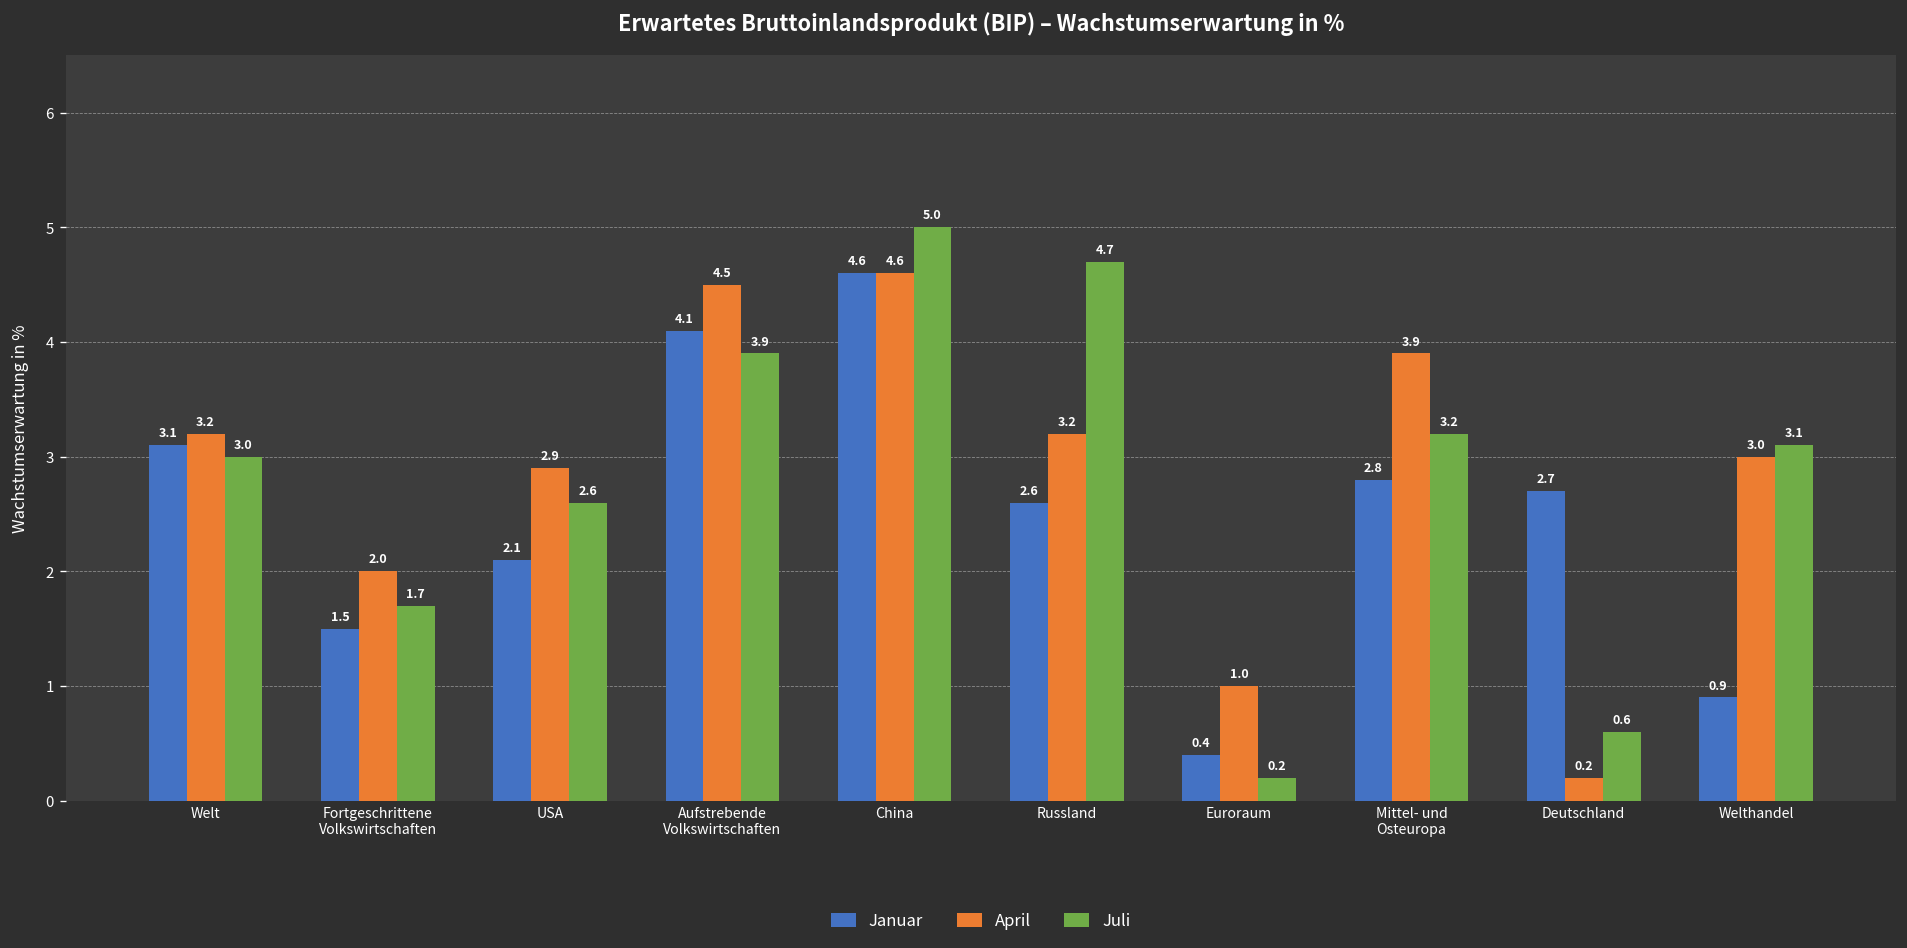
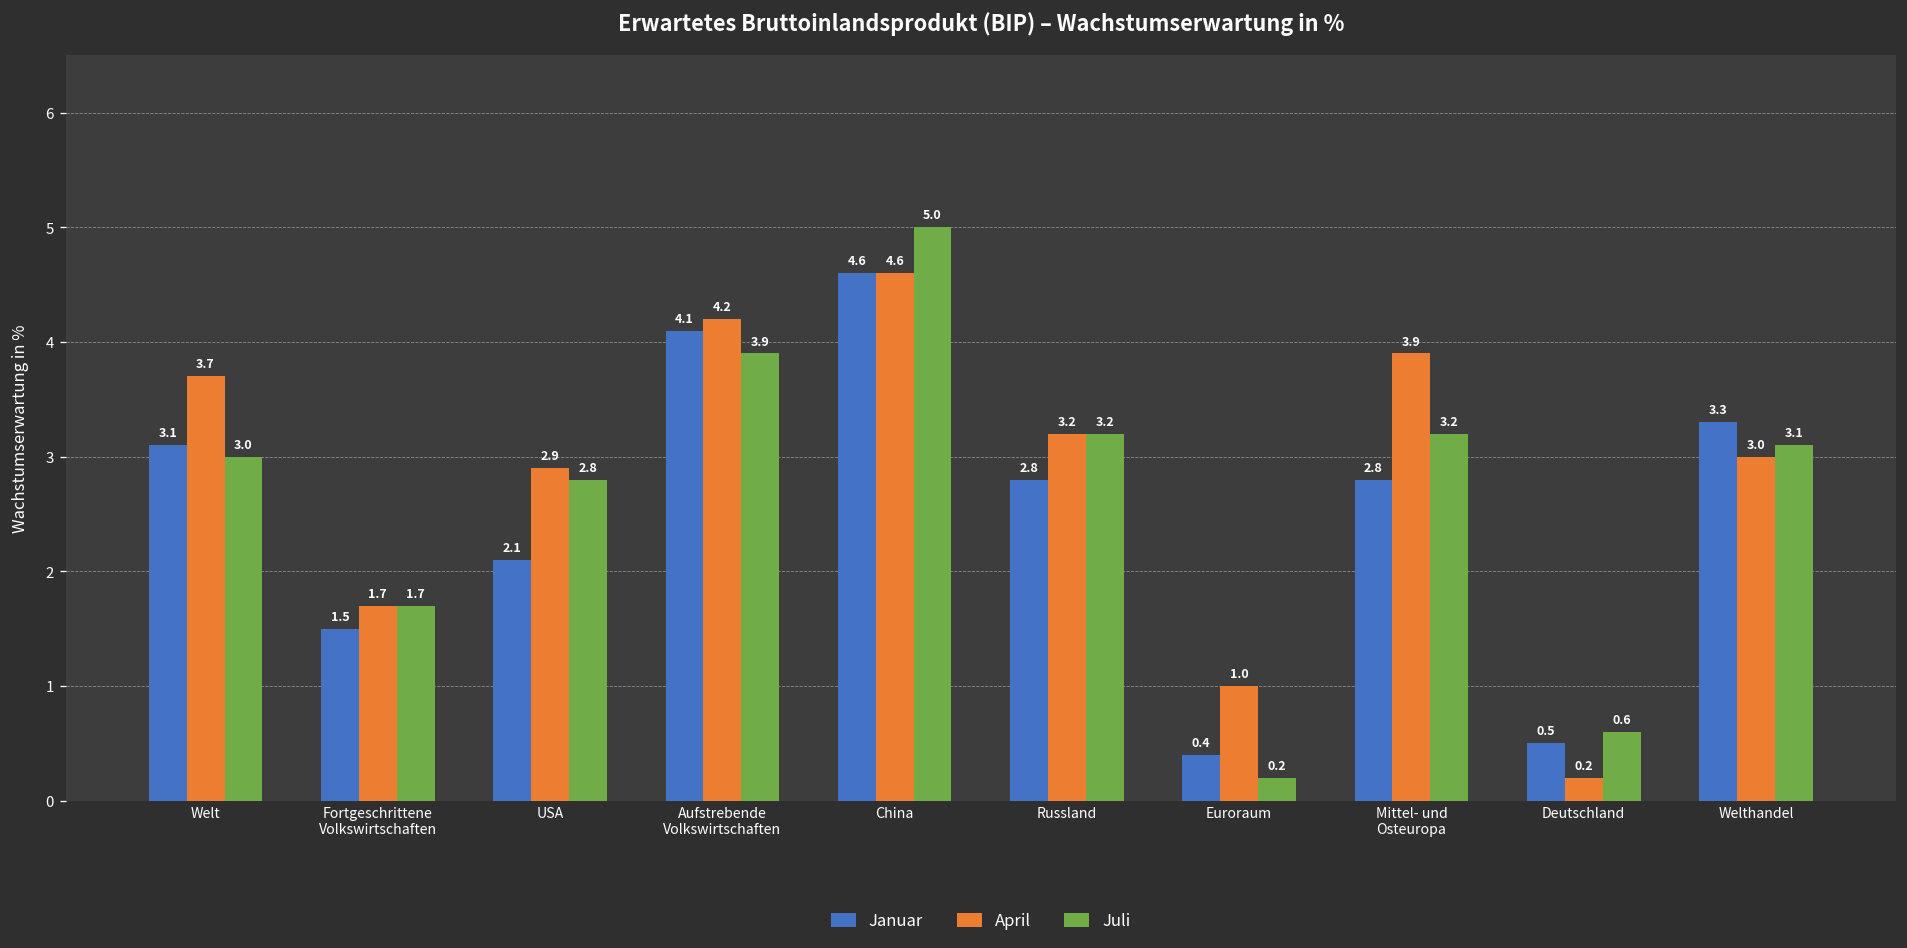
  {
    "Januar": {
      "Welt": 3.1,
      "Fortgeschrittene Volkswirtschaften": 1.5,
      "USA": 2.1,
      "Aufstrebende Volkswirtschaften": 4.1,
      "China": 4.6,
-     "Russland": 2.6,
+     "Russland": 2.8,
      "Euroraum": 0.4,
      "Mittel- und Osteuropa": 2.8,
-     "Deutschland": 2.7,
-     "Welthandel": 0.9
+     "Deutschland": 0.5,
+     "Welthandel": 3.3
    },
    "April": {
-     "Welt": 3.2,
-     "Fortgeschrittene Volkswirtschaften": 2.0,
+     "Welt": 3.7,
+     "Fortgeschrittene Volkswirtschaften": 1.7,
      "USA": 2.9,
-     "Aufstrebende Volkswirtschaften": 4.5,
+     "Aufstrebende Volkswirtschaften": 4.2,
      "China": 4.6,
      "Russland": 3.2,
      "Euroraum": 1.0,
      "Mittel- und Osteuropa": 3.9,
      "Deutschland": 0.2,
      "Welthandel": 3.0
    },
    "Juli": {
      "Welt": 3.0,
      "Fortgeschrittene Volkswirtschaften": 1.7,
-     "USA": 2.6,
+     "USA": 2.8,
      "Aufstrebende Volkswirtschaften": 3.9,
      "China": 5.0,
-     "Russland": 4.7,
+     "Russland": 3.2,
      "Euroraum": 0.2,
      "Mittel- und Osteuropa": 3.2,
      "Deutschland": 0.6,
      "Welthandel": 3.1
    }
  }
